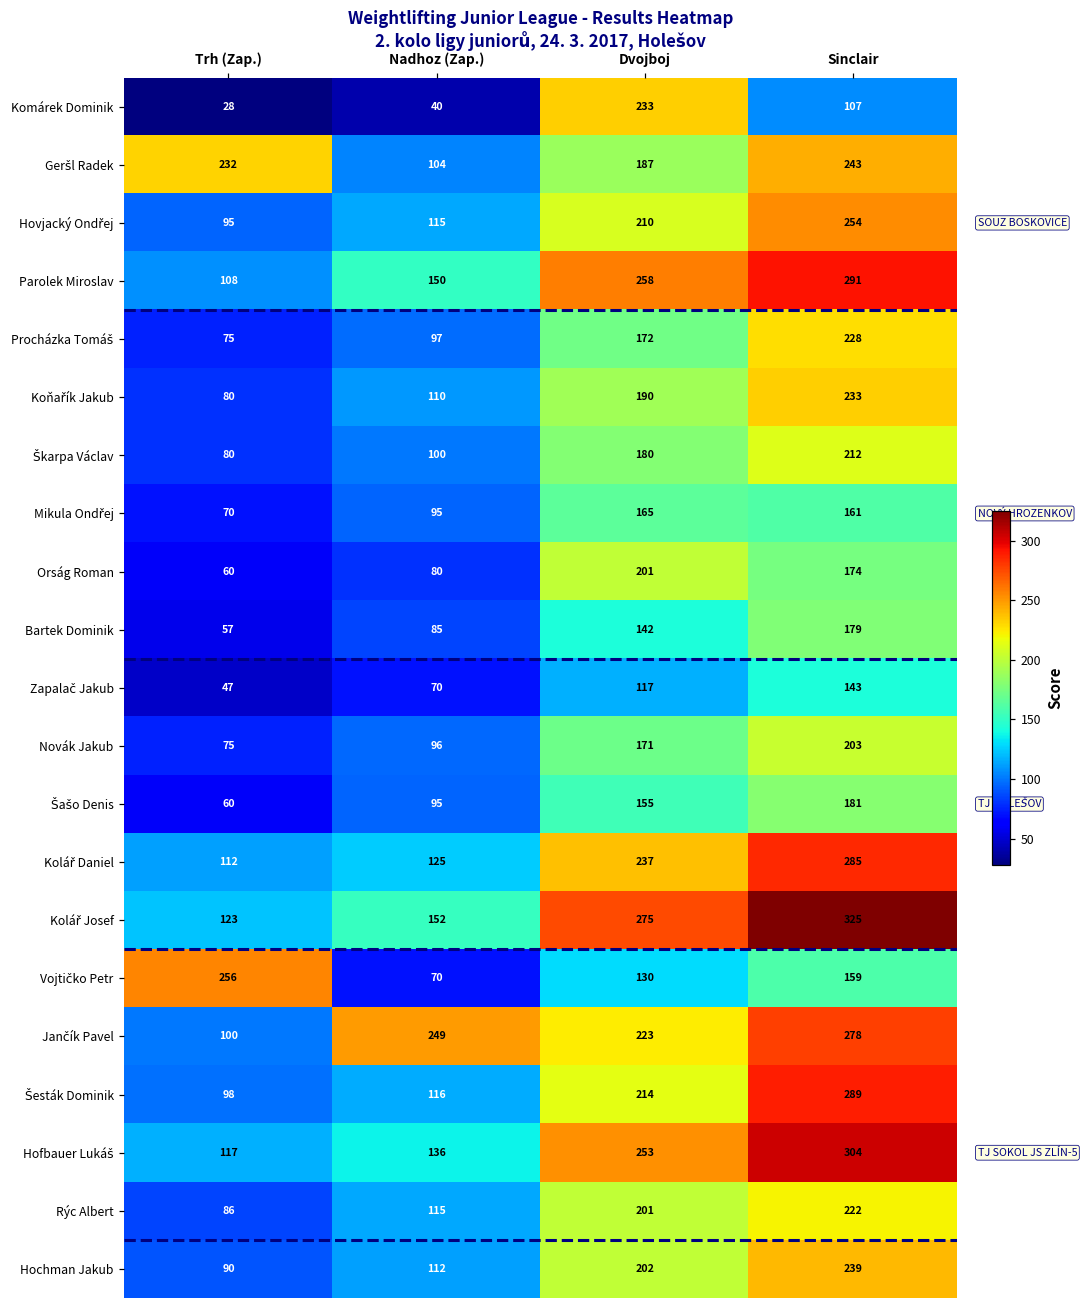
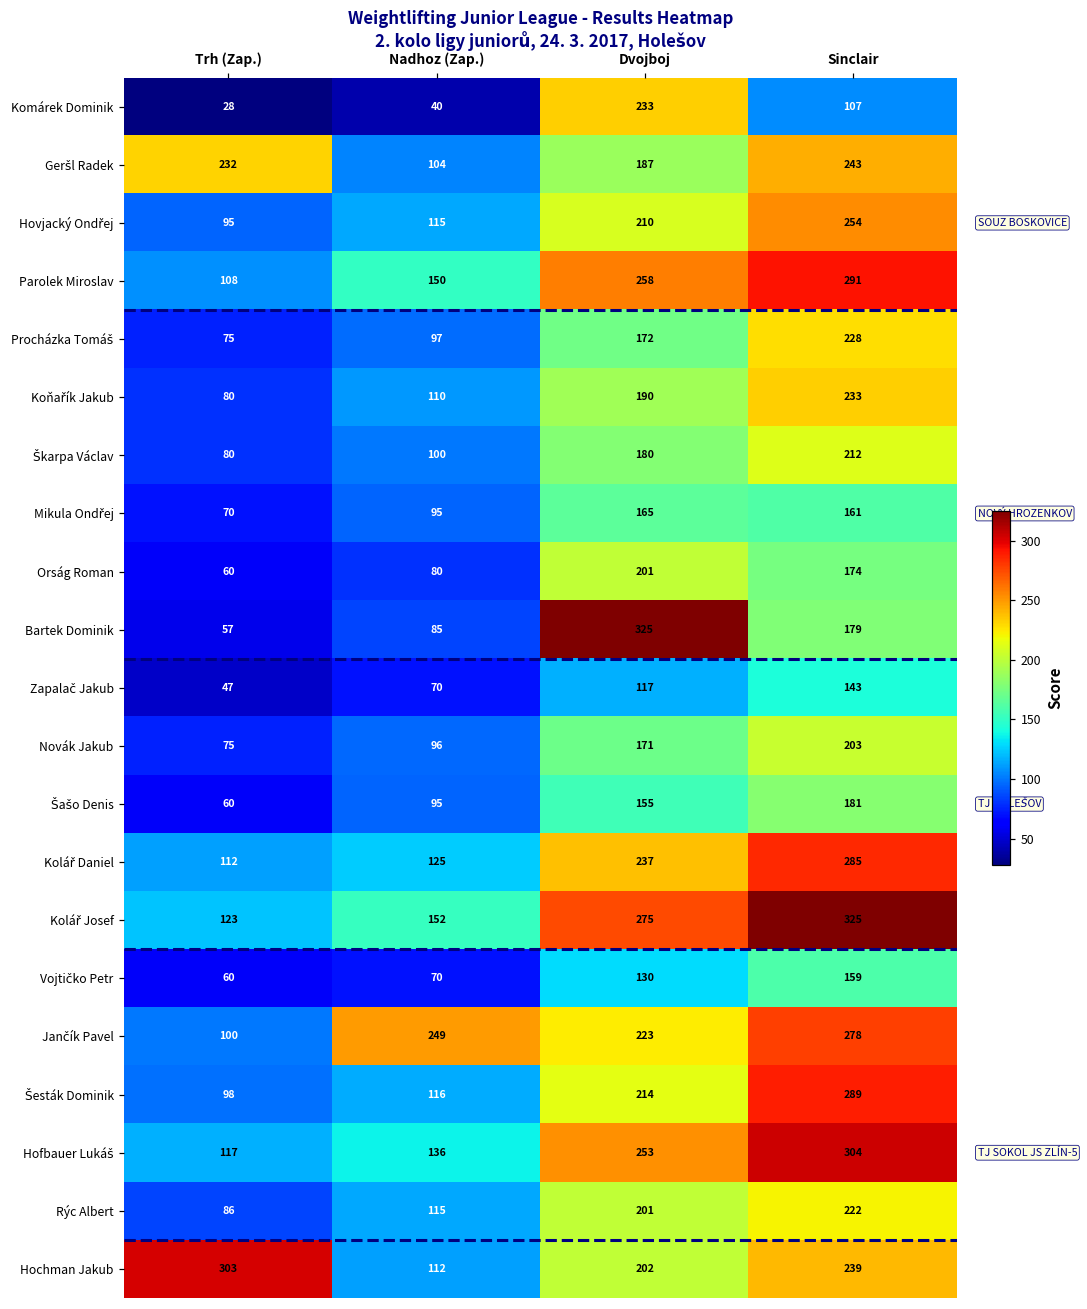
  {
    "Komárek Dominik": {
      "Trh (Zap.)": 28,
      "Nadhoz (Zap.)": 40,
      "Dvojboj": 233,
      "Sinclair": 107
    },
    "Geršl Radek": {
      "Trh (Zap.)": 232,
      "Nadhoz (Zap.)": 104,
      "Dvojboj": 187,
      "Sinclair": 243
    },
    "Hovjacký Ondřej": {
      "Trh (Zap.)": 95,
      "Nadhoz (Zap.)": 115,
      "Dvojboj": 210,
      "Sinclair": 254
    },
    "Parolek Miroslav": {
      "Trh (Zap.)": 108,
      "Nadhoz (Zap.)": 150,
      "Dvojboj": 258,
      "Sinclair": 291
    },
    "Procházka Tomáš": {
      "Trh (Zap.)": 75,
      "Nadhoz (Zap.)": 97,
      "Dvojboj": 172,
      "Sinclair": 228
    },
    "Koňařík Jakub": {
      "Trh (Zap.)": 80,
      "Nadhoz (Zap.)": 110,
      "Dvojboj": 190,
      "Sinclair": 233
    },
    "Škarpa Václav": {
      "Trh (Zap.)": 80,
      "Nadhoz (Zap.)": 100,
      "Dvojboj": 180,
      "Sinclair": 212
    },
    "Mikula Ondřej": {
      "Trh (Zap.)": 70,
      "Nadhoz (Zap.)": 95,
      "Dvojboj": 165,
      "Sinclair": 161
    },
    "Orság Roman": {
      "Trh (Zap.)": 60,
      "Nadhoz (Zap.)": 80,
      "Dvojboj": 201,
      "Sinclair": 174
    },
    "Bartek Dominik": {
      "Trh (Zap.)": 57,
      "Nadhoz (Zap.)": 85,
-     "Dvojboj": 142,
+     "Dvojboj": 325,
      "Sinclair": 179
    },
    "Zapalač Jakub": {
      "Trh (Zap.)": 47,
      "Nadhoz (Zap.)": 70,
      "Dvojboj": 117,
      "Sinclair": 143
    },
    "Novák Jakub": {
      "Trh (Zap.)": 75,
      "Nadhoz (Zap.)": 96,
      "Dvojboj": 171,
      "Sinclair": 203
    },
    "Šašo Denis": {
      "Trh (Zap.)": 60,
      "Nadhoz (Zap.)": 95,
      "Dvojboj": 155,
      "Sinclair": 181
    },
    "Kolář Daniel": {
      "Trh (Zap.)": 112,
      "Nadhoz (Zap.)": 125,
      "Dvojboj": 237,
      "Sinclair": 285
    },
    "Kolář Josef": {
      "Trh (Zap.)": 123,
      "Nadhoz (Zap.)": 152,
      "Dvojboj": 275,
      "Sinclair": 325
    },
    "Vojtičko Petr": {
-     "Trh (Zap.)": 256,
+     "Trh (Zap.)": 60,
      "Nadhoz (Zap.)": 70,
      "Dvojboj": 130,
      "Sinclair": 159
    },
    "Jančík Pavel": {
      "Trh (Zap.)": 100,
      "Nadhoz (Zap.)": 249,
      "Dvojboj": 223,
      "Sinclair": 278
    },
    "Šesták Dominik": {
      "Trh (Zap.)": 98,
      "Nadhoz (Zap.)": 116,
      "Dvojboj": 214,
      "Sinclair": 289
    },
    "Hofbauer Lukáš": {
      "Trh (Zap.)": 117,
      "Nadhoz (Zap.)": 136,
      "Dvojboj": 253,
      "Sinclair": 304
    },
    "Rýc Albert": {
      "Trh (Zap.)": 86,
      "Nadhoz (Zap.)": 115,
      "Dvojboj": 201,
      "Sinclair": 222
    },
    "Hochman Jakub": {
-     "Trh (Zap.)": 90,
+     "Trh (Zap.)": 303,
      "Nadhoz (Zap.)": 112,
      "Dvojboj": 202,
      "Sinclair": 239
    }
  }
